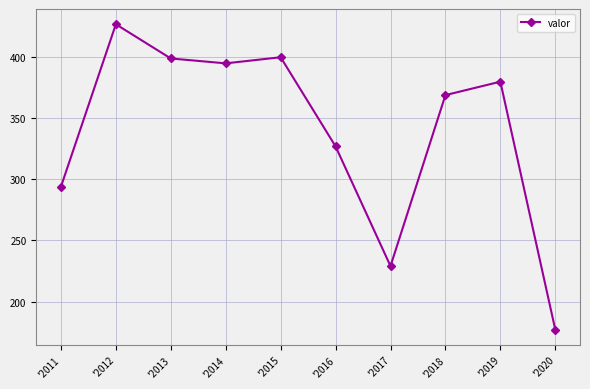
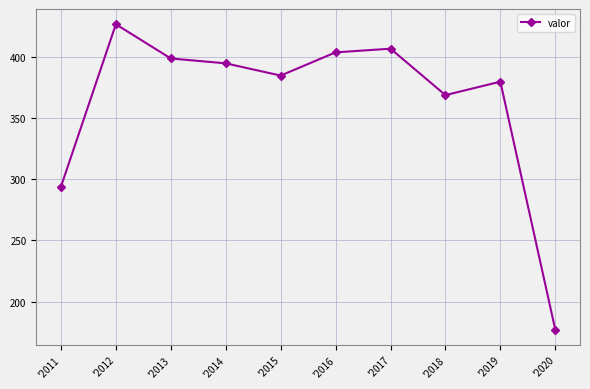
  {
    "'2011": 294,
    "'2012": 427,
    "'2013": 399,
    "'2014": 395,
-   "'2015": 400,
-   "'2016": 327,
-   "'2017": 229,
+   "'2015": 385,
+   "'2016": 404,
+   "'2017": 407,
    "'2018": 369,
    "'2019": 380,
    "'2020": 177
  }
